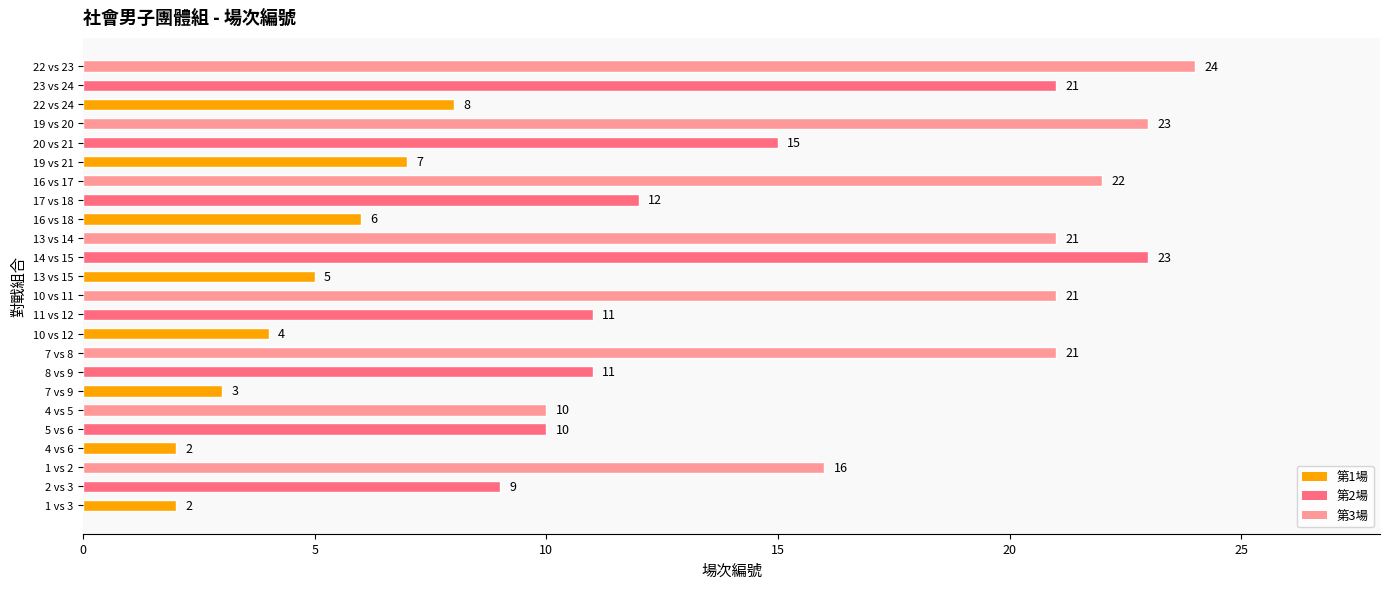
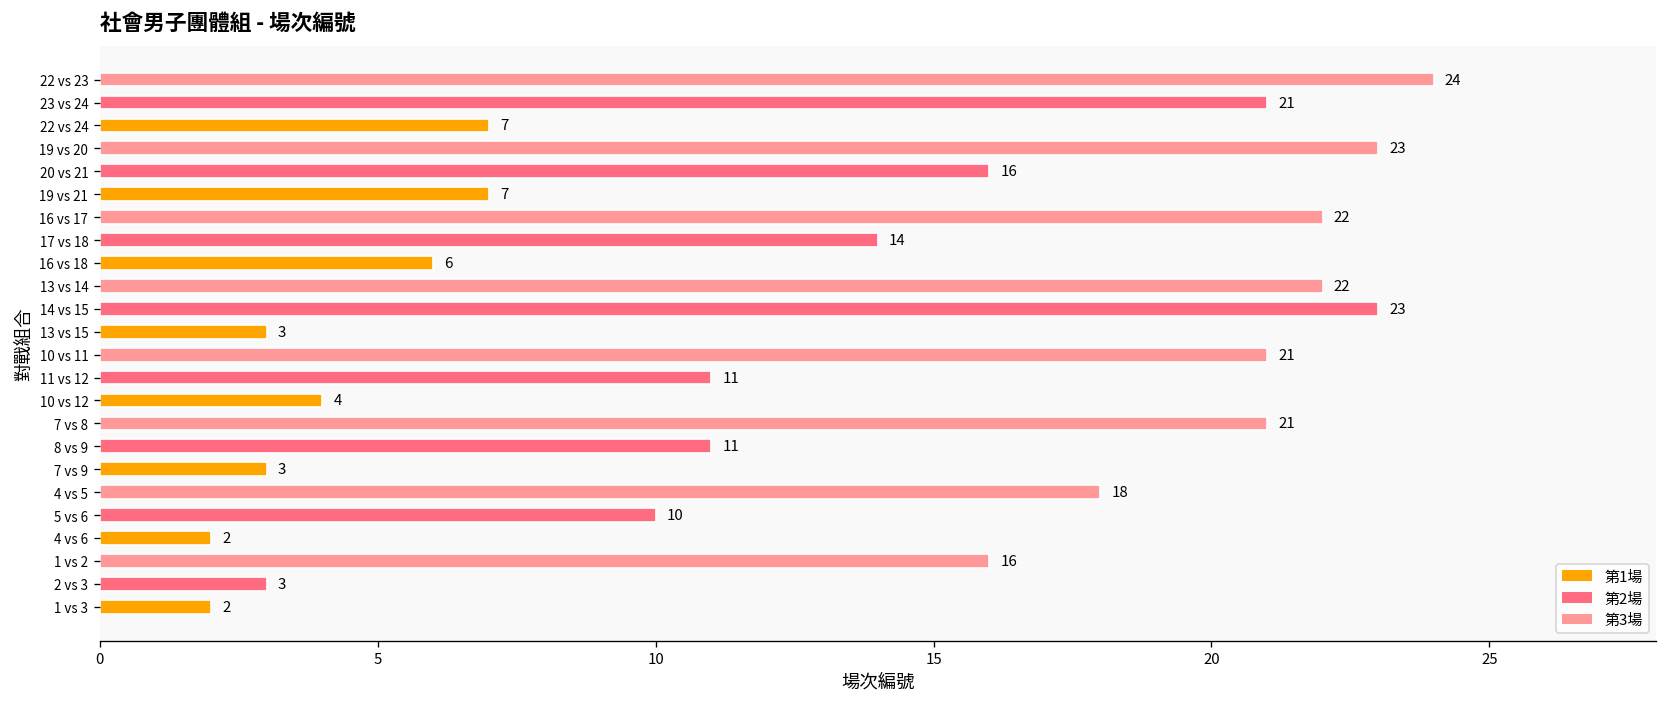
  {
    "22 vs 23": 24,
    "23 vs 24": 21,
-   "22 vs 24": 8,
+   "22 vs 24": 7,
    "19 vs 20": 23,
-   "20 vs 21": 15,
+   "20 vs 21": 16,
    "19 vs 21": 7,
    "16 vs 17": 22,
-   "17 vs 18": 12,
+   "17 vs 18": 14,
    "16 vs 18": 6,
-   "13 vs 14": 21,
+   "13 vs 14": 22,
    "14 vs 15": 23,
-   "13 vs 15": 5,
+   "13 vs 15": 3,
    "10 vs 11": 21,
    "11 vs 12": 11,
    "10 vs 12": 4,
    "7 vs 8": 21,
    "8 vs 9": 11,
    "7 vs 9": 3,
-   "4 vs 5": 10,
+   "4 vs 5": 18,
    "5 vs 6": 10,
    "4 vs 6": 2,
    "1 vs 2": 16,
-   "2 vs 3": 9,
+   "2 vs 3": 3,
    "1 vs 3": 2
  }
